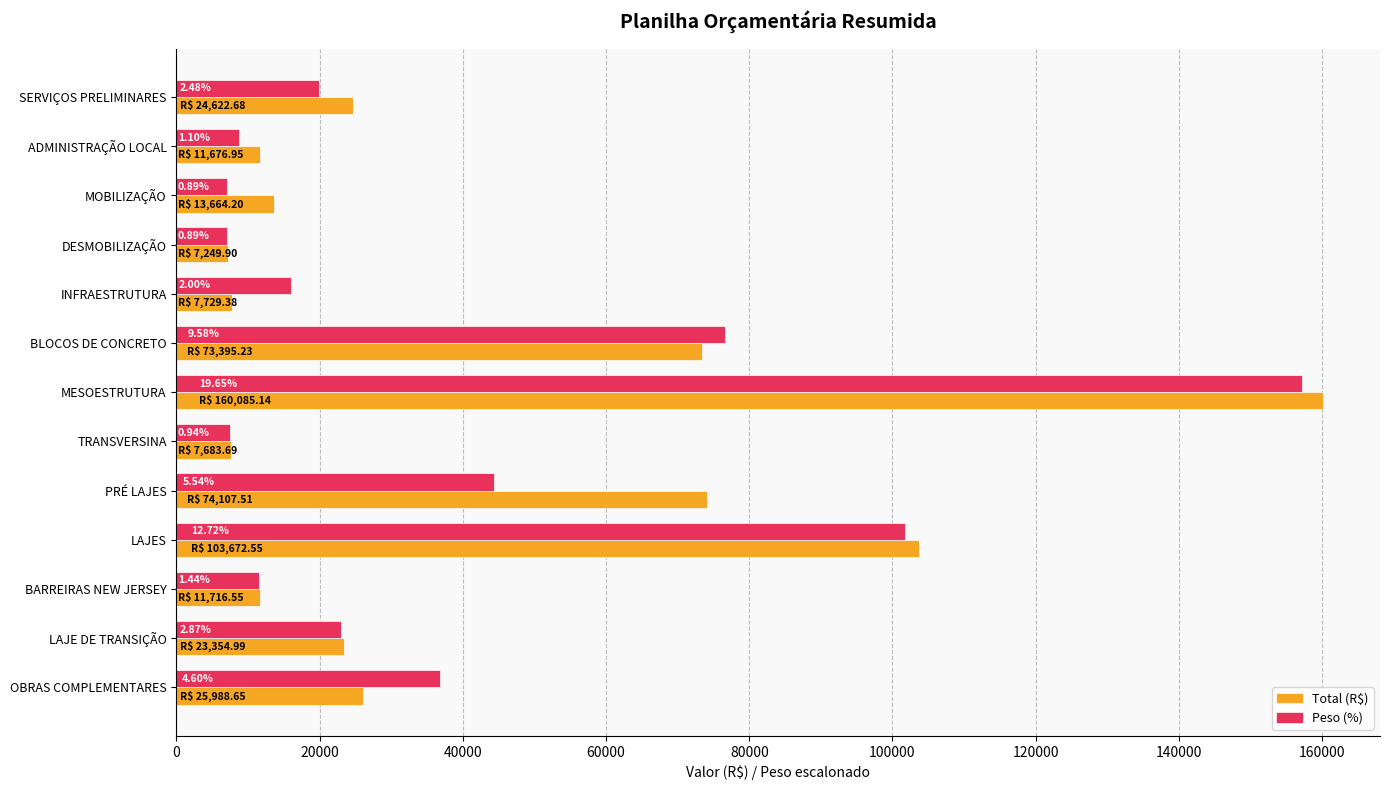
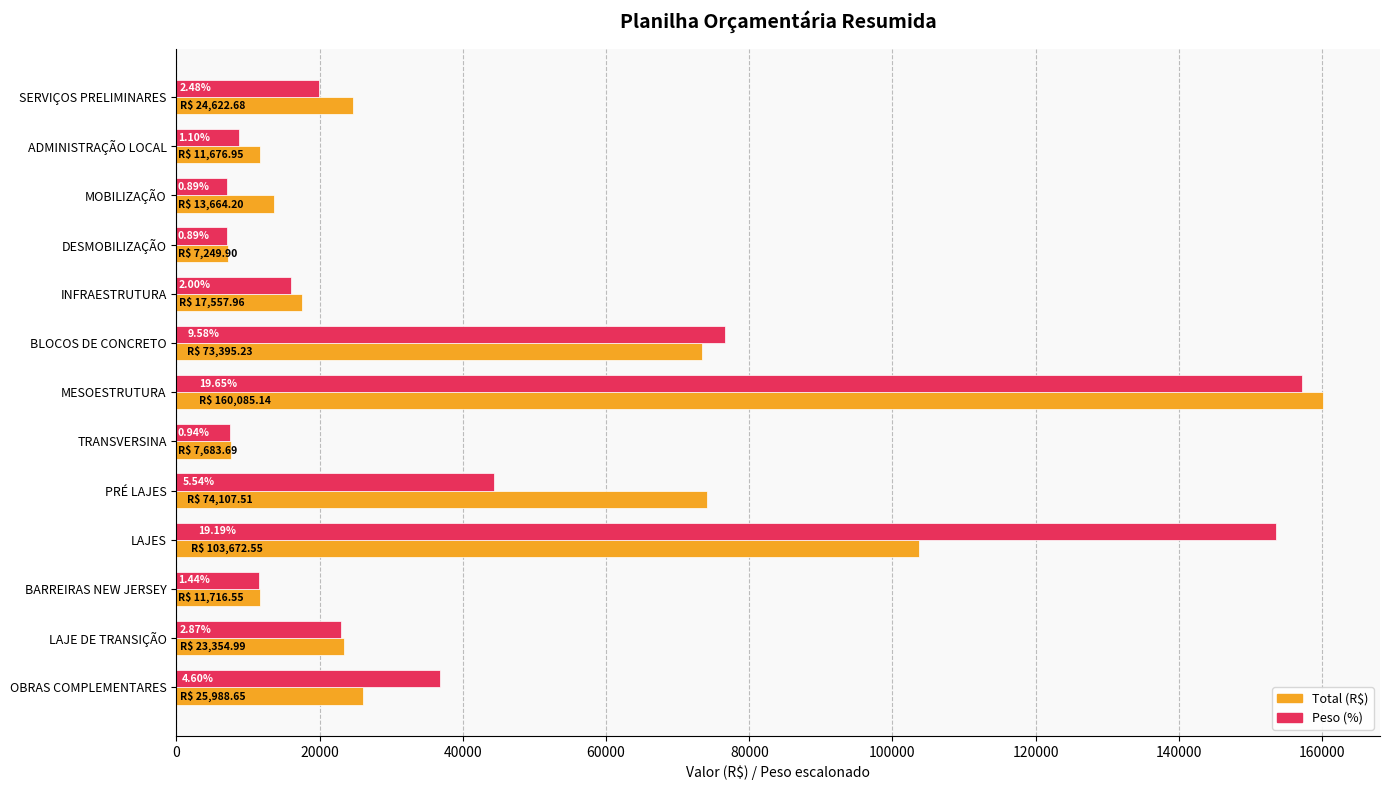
  {
    "Total (R$)": {
      "SERVIÇOS PRELIMINARES": "24,622.68",
      "ADMINISTRAÇÃO LOCAL": "11,676.95",
      "MOBILIZAÇÃO": "13,664.20",
      "DESMOBILIZAÇÃO": "7,249.90",
-     "INFRAESTRUTURA": "7,729.38",
+     "INFRAESTRUTURA": "17,557.96",
      "BLOCOS DE CONCRETO": "73,395.23",
      "MESOESTRUTURA": "160,085.14",
      "TRANSVERSINA": "7,683.69",
      "PRÉ LAJES": "74,107.51",
      "LAJES": "103,672.55",
      "BARREIRAS NEW JERSEY": "11,716.55",
      "LAJE DE TRANSIÇÃO": "23,354.99",
      "OBRAS COMPLEMENTARES": "25,988.65"
    },
    "Peso (%)": {
-     "LAJES": "12.72%"
+     "LAJES": "19.19%"
    }
  }
